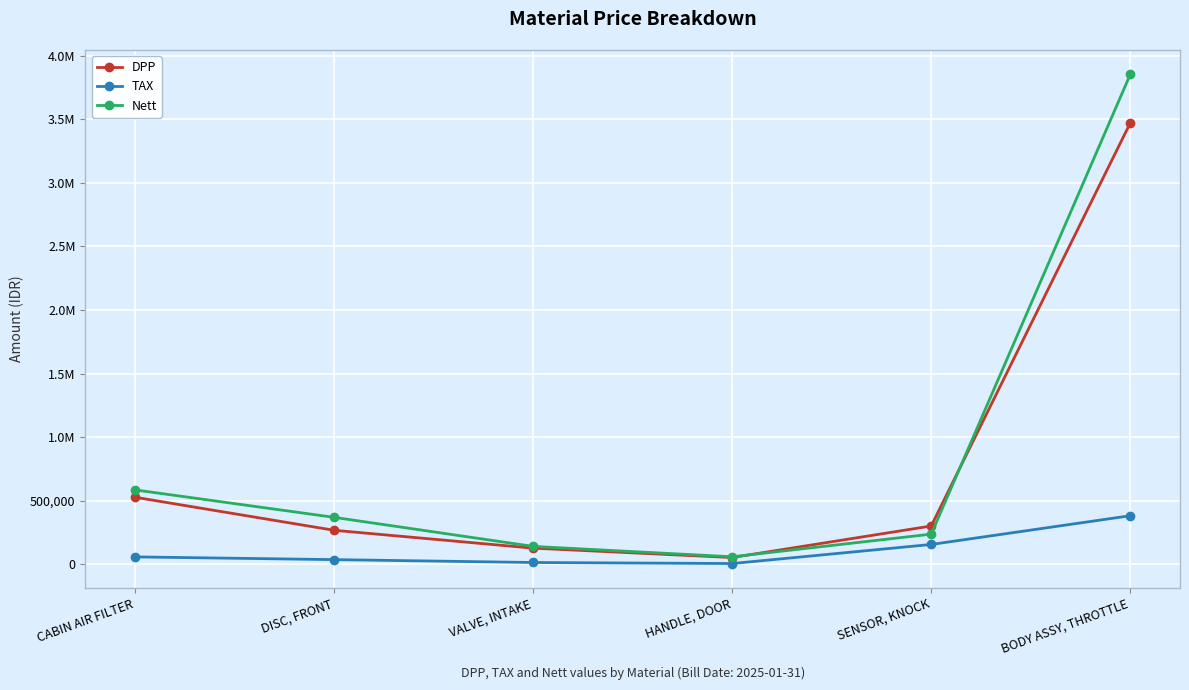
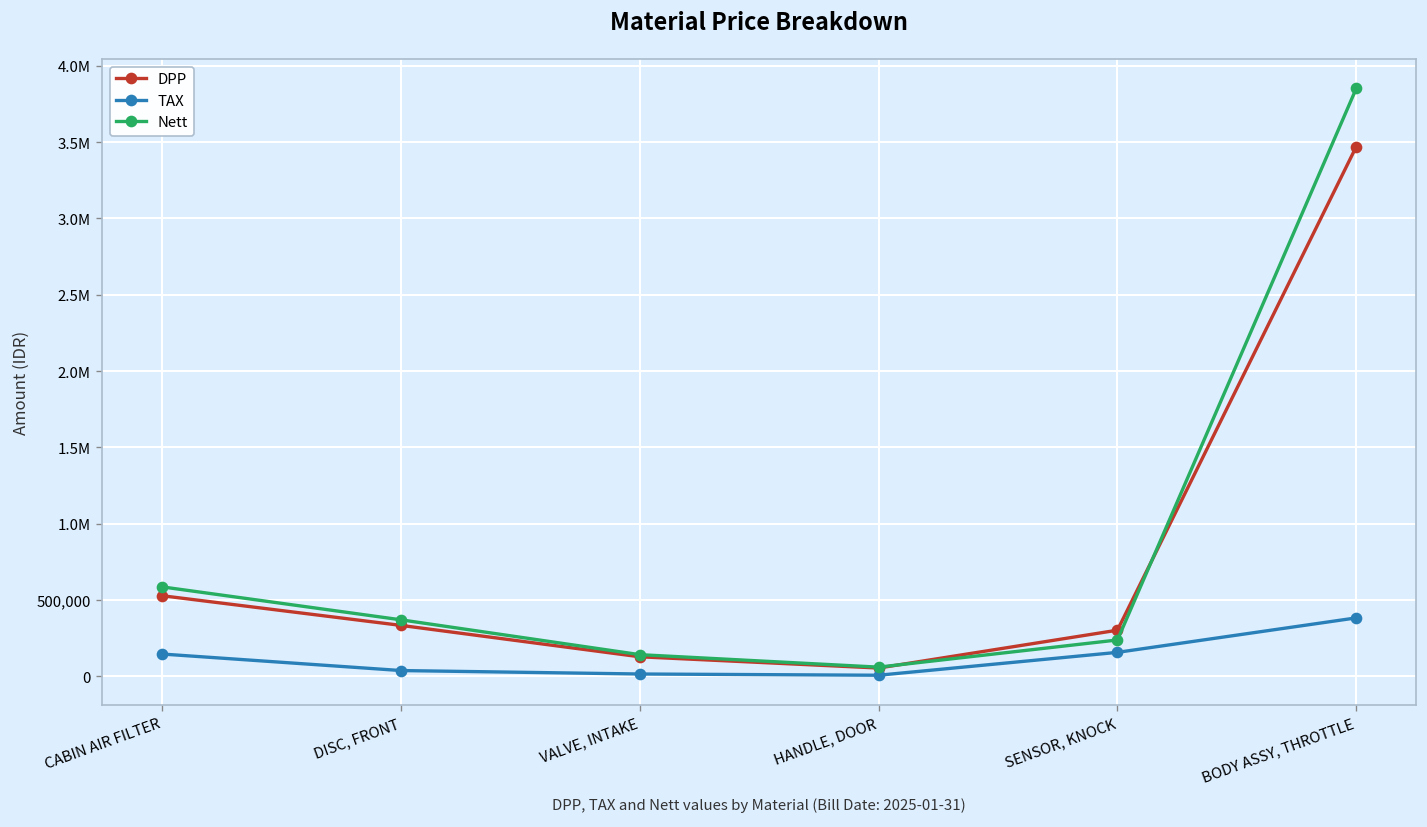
  {
    "DPP": {
      "CABIN AIR FILTER": "530,000",
-     "DISC, FRONT": "270,000",
+     "DISC, FRONT": "330,000",
      "SENSOR, KNOCK": "300,000",
      "BODY ASSY, THROTTLE": "3,470,000"
    },
    "TAX": {
-     "CABIN AIR FILTER": "60,000",
+     "CABIN AIR FILTER": "140,000",
      "DISC, FRONT": "40,000",
      "VALVE, INTAKE": "10,000",
      "HANDLE, DOOR": "10,000",
      "SENSOR, KNOCK": "160,000",
      "BODY ASSY, THROTTLE": "380,000"
    },
    "Nett": {
      "CABIN AIR FILTER": "580,000",
      "DISC, FRONT": "370,000",
      "SENSOR, KNOCK": "240,000",
      "BODY ASSY, THROTTLE": "3,850,000"
    }
  }
